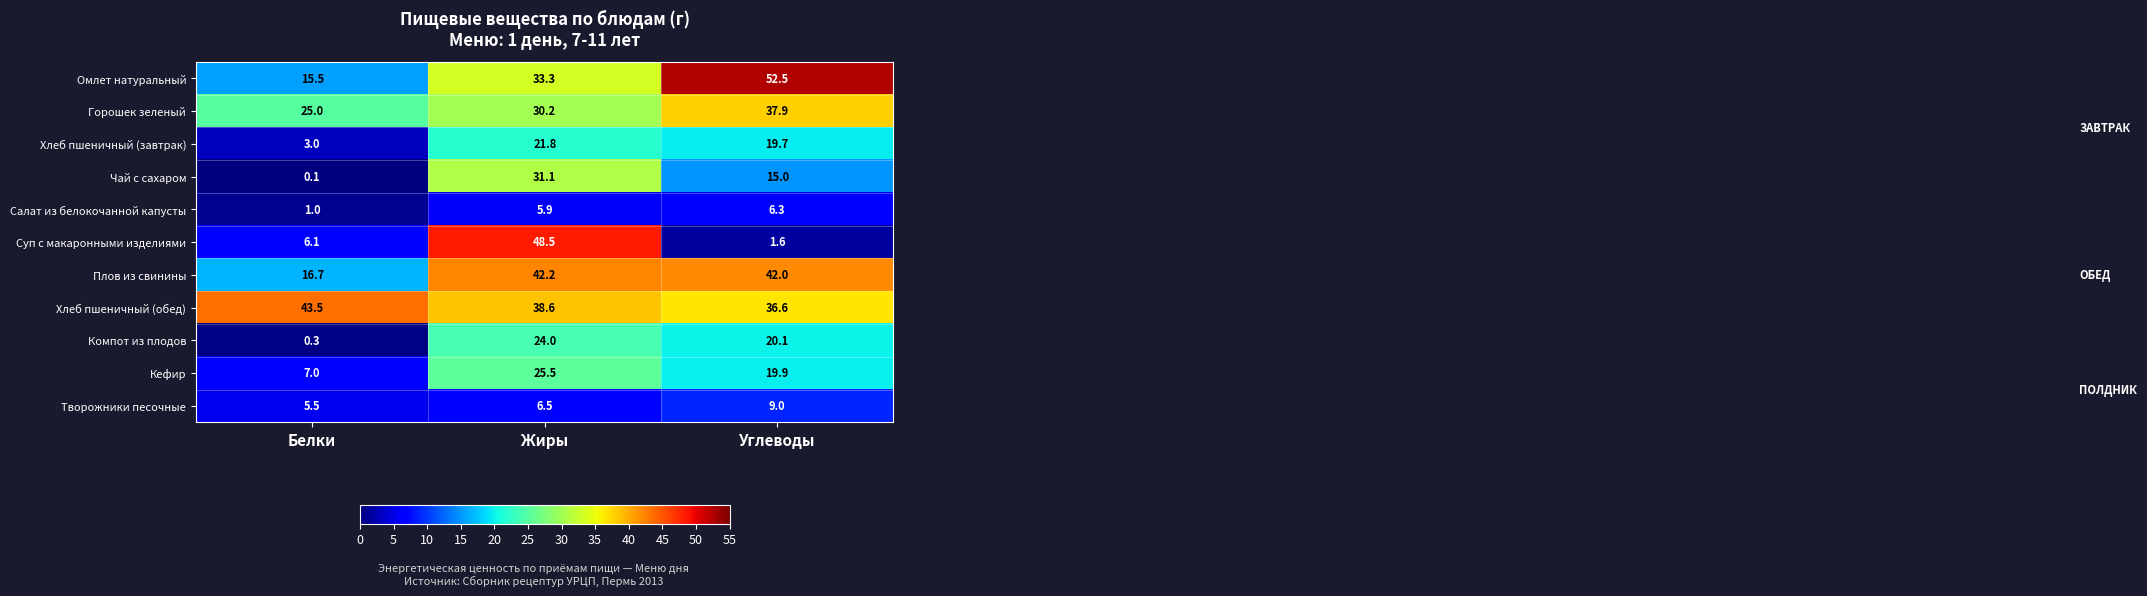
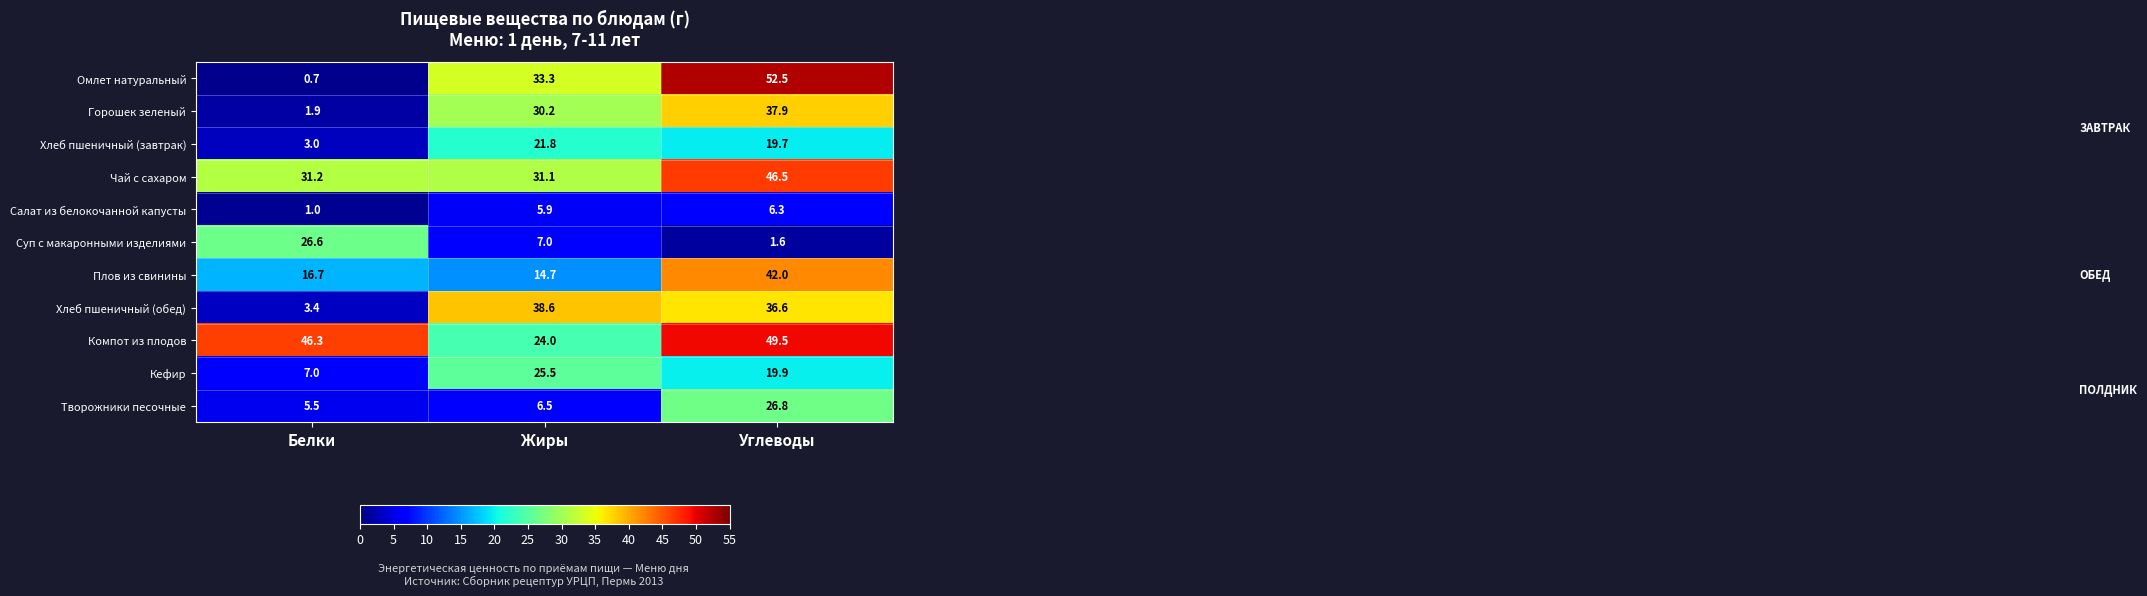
  {
    "Омлет натуральный": {
-     "Белки": 15.5,
+     "Белки": 0.7,
      "Жиры": 33.3,
      "Углеводы": 52.5
    },
    "Горошек зеленый": {
-     "Белки": 25.0,
+     "Белки": 1.9,
      "Жиры": 30.2,
      "Углеводы": 37.9
    },
    "Хлеб пшеничный (завтрак)": {
      "Белки": 3.0,
      "Жиры": 21.8,
      "Углеводы": 19.7
    },
    "Чай с сахаром": {
-     "Белки": 0.1,
+     "Белки": 31.2,
      "Жиры": 31.1,
-     "Углеводы": 15.0
+     "Углеводы": 46.5
    },
    "Салат из белокочанной капусты": {
      "Белки": 1.0,
      "Жиры": 5.9,
      "Углеводы": 6.3
    },
    "Суп с макаронными изделиями": {
-     "Белки": 6.1,
-     "Жиры": 48.5,
+     "Белки": 26.6,
+     "Жиры": 7.0,
      "Углеводы": 1.6
    },
    "Плов из свинины": {
      "Белки": 16.7,
-     "Жиры": 42.2,
+     "Жиры": 14.7,
      "Углеводы": 42.0
    },
    "Хлеб пшеничный (обед)": {
-     "Белки": 43.5,
+     "Белки": 3.4,
      "Жиры": 38.6,
      "Углеводы": 36.6
    },
    "Компот из плодов": {
-     "Белки": 0.3,
+     "Белки": 46.3,
      "Жиры": 24.0,
-     "Углеводы": 20.1
+     "Углеводы": 49.5
    },
    "Кефир": {
      "Белки": 7.0,
      "Жиры": 25.5,
      "Углеводы": 19.9
    },
    "Творожники песочные": {
      "Белки": 5.5,
      "Жиры": 6.5,
-     "Углеводы": 9.0
+     "Углеводы": 26.8
    }
  }
